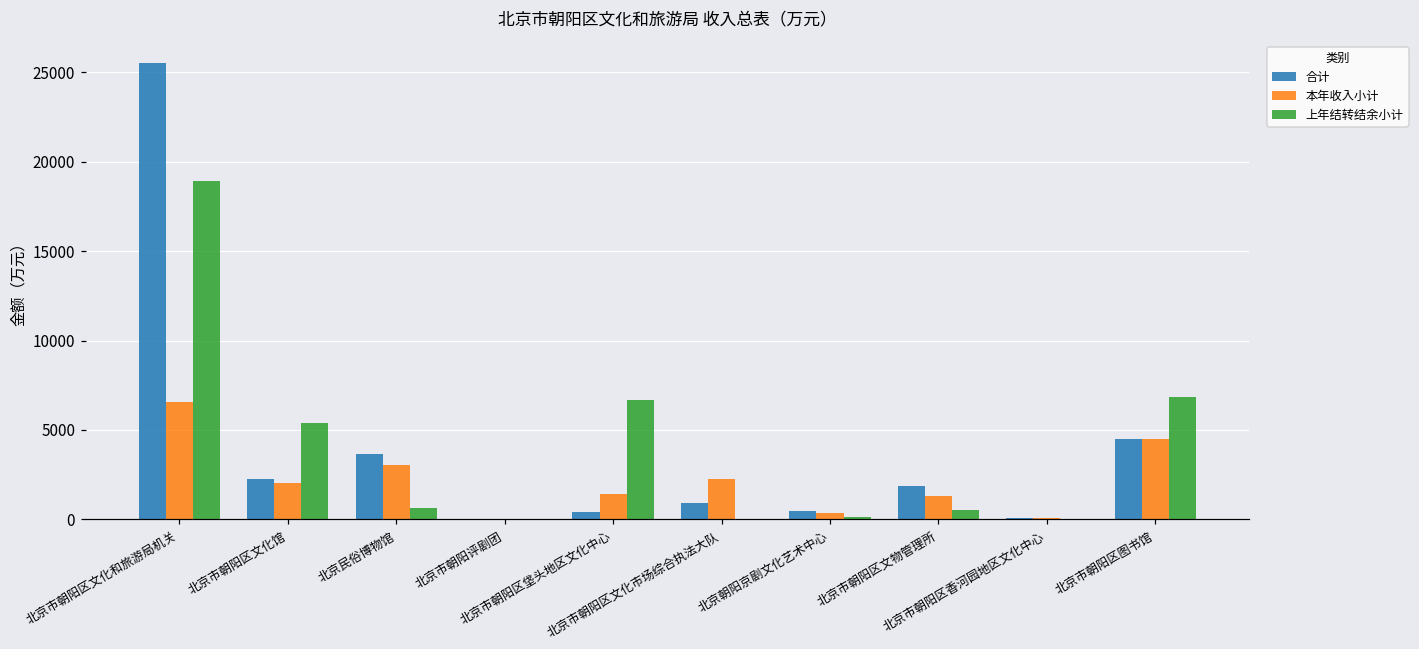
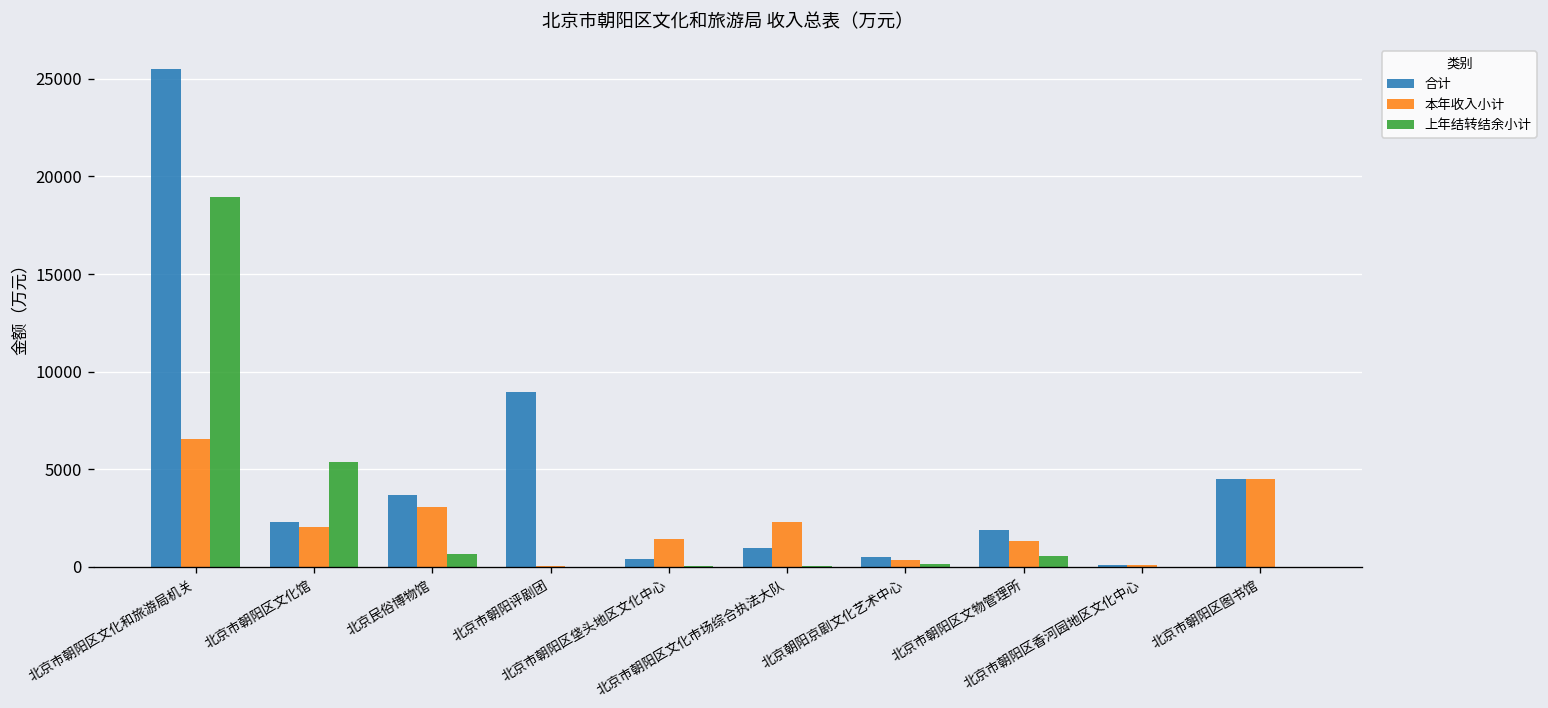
  {
    "合计": {
      "北京市朝阳区文化和旅游局机关": 25500,
      "北京市朝阳区文化馆": 2300,
      "北京民俗博物馆": 3700,
-     "北京市朝阳评剧团": 0,
+     "北京市朝阳评剧团": 8900,
      "北京市朝阳区垡头地区文化中心": 400,
      "北京市朝阳区文化市场综合执法大队": 900,
      "北京朝阳京剧文化艺术中心": 500,
      "北京市朝阳区文物管理所": 1900,
      "北京市朝阳区图书馆": 4500
    },
    "本年收入小计": {
      "北京市朝阳区文化和旅游局机关": 6600,
      "北京市朝阳区文化馆": 2000,
      "北京民俗博物馆": 3000,
      "北京市朝阳区垡头地区文化中心": 1400,
      "北京市朝阳区文化市场综合执法大队": 2300,
      "北京朝阳京剧文化艺术中心": 300,
      "北京市朝阳区文物管理所": 1300,
      "北京市朝阳区图书馆": 4500
    },
    "上年结转结余小计": {
      "北京市朝阳区文化和旅游局机关": 19000,
      "北京市朝阳区文化馆": 5400,
      "北京民俗博物馆": 600,
      "北京市朝阳评剧团": 0,
-     "北京市朝阳区垡头地区文化中心": 6700,
+     "北京市朝阳区垡头地区文化中心": 0,
      "北京市朝阳区文物管理所": 500,
      "北京市朝阳区香河园地区文化中心": 0,
-     "北京市朝阳区图书馆": 6800
+     "北京市朝阳区图书馆": 0
    }
  }
